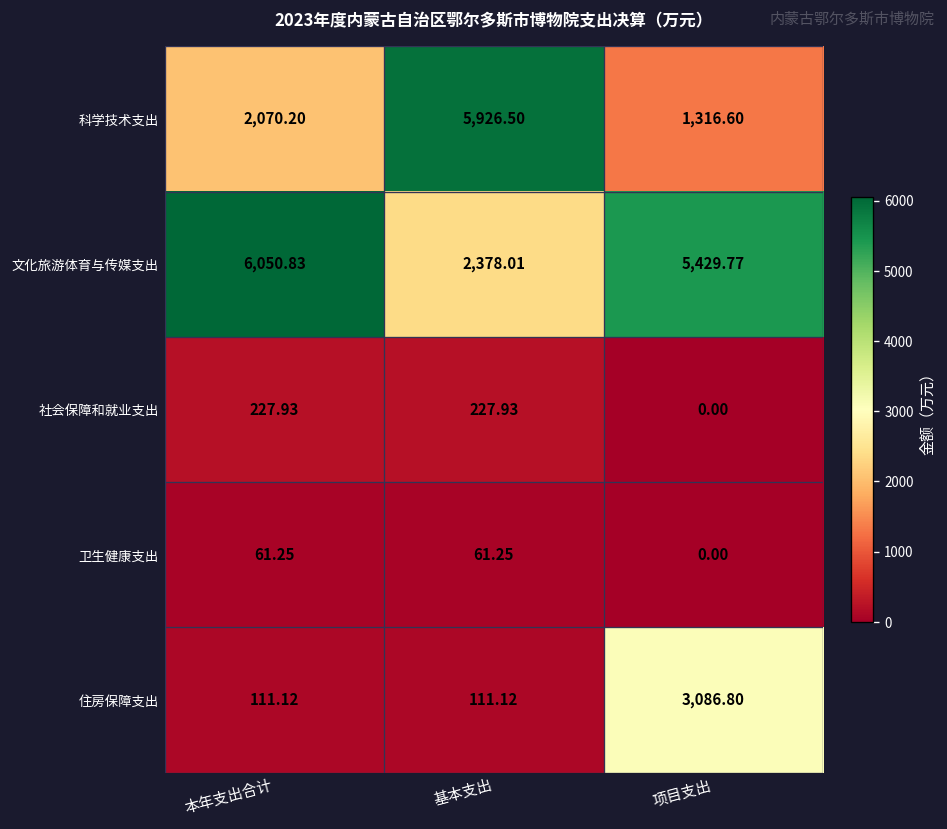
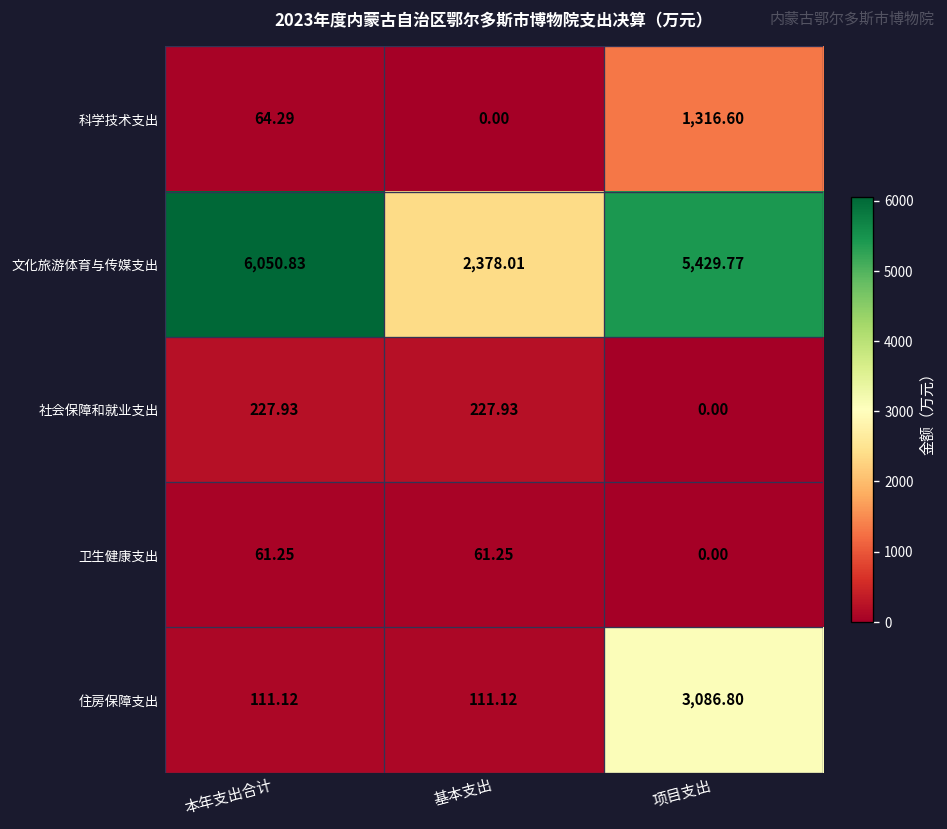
  {
    "科学技术支出": {
-     "本年支出合计": "2,070.20",
-     "基本支出": "5,926.50",
+     "本年支出合计": "64.29",
+     "基本支出": "0.00",
      "项目支出": "1,316.60"
    },
    "文化旅游体育与传媒支出": {
      "本年支出合计": "6,050.83",
      "基本支出": "2,378.01",
      "项目支出": "5,429.77"
    },
    "社会保障和就业支出": {
      "本年支出合计": "227.93",
      "基本支出": "227.93",
      "项目支出": "0.00"
    },
    "卫生健康支出": {
      "本年支出合计": "61.25",
      "基本支出": "61.25",
      "项目支出": "0.00"
    },
    "住房保障支出": {
      "本年支出合计": "111.12",
      "基本支出": "111.12",
      "项目支出": "3,086.80"
    }
  }
